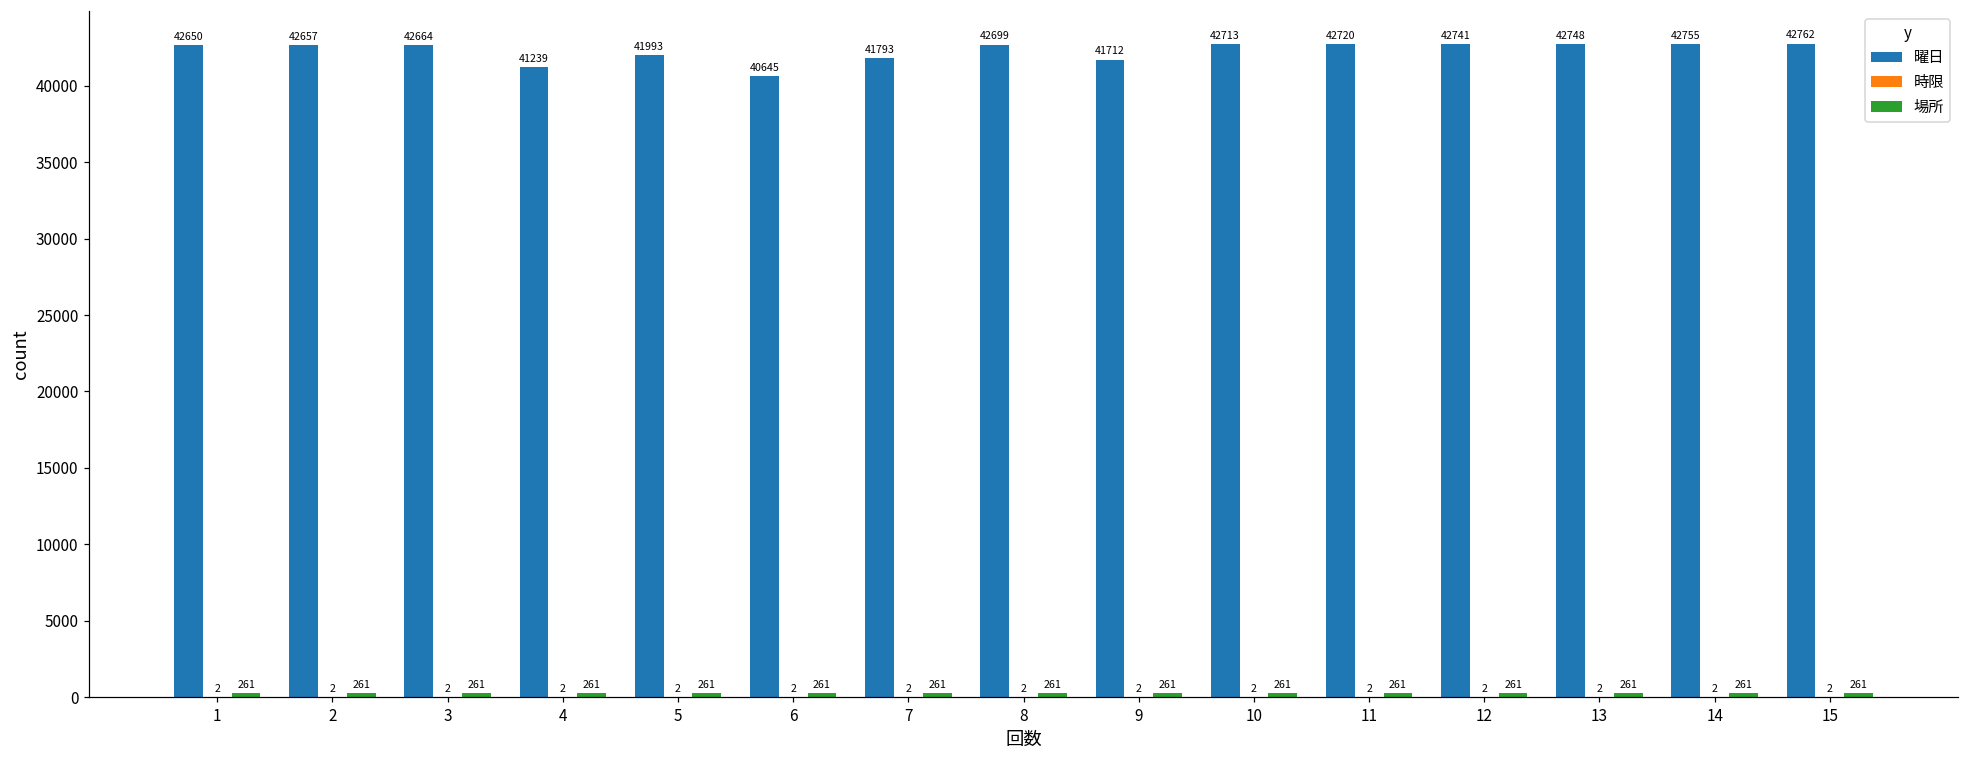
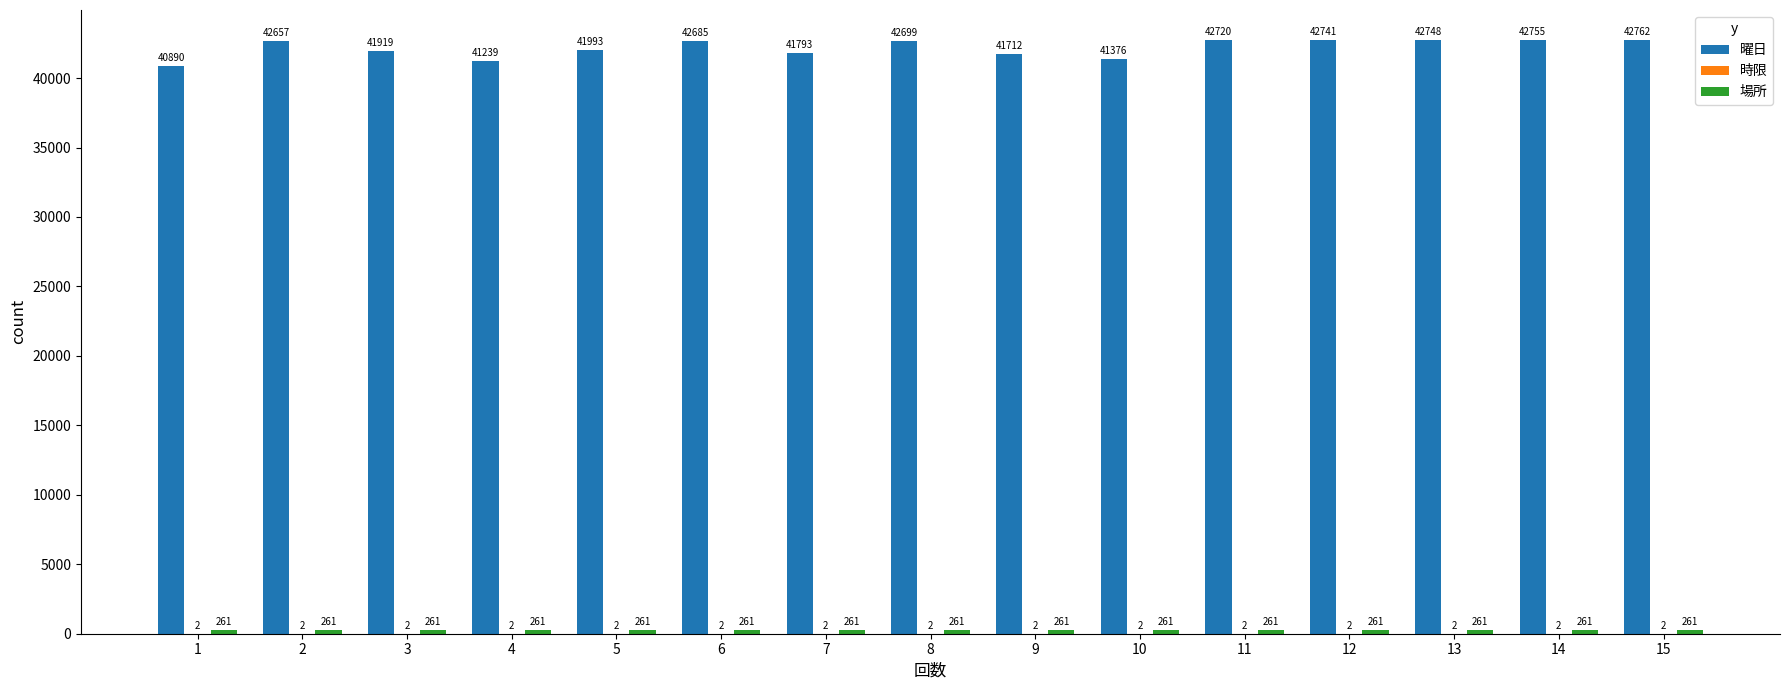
  {
    "曜日": {
-     "1": 42650,
+     "1": 40890,
      "2": 42657,
-     "3": 42664,
+     "3": 41919,
      "4": 41239,
      "5": 41993,
-     "6": 40645,
+     "6": 42685,
      "7": 41793,
      "8": 42699,
      "9": 41712,
-     "10": 42713,
+     "10": 41376,
      "11": 42720,
      "12": 42741,
      "13": 42748,
      "14": 42755,
      "15": 42762
    },
    "時限": {
      "1": 2,
      "2": 2,
      "3": 2,
      "4": 2,
      "5": 2,
      "6": 2,
      "7": 2,
      "8": 2,
      "9": 2,
      "10": 2,
      "11": 2,
      "12": 2,
      "13": 2,
      "14": 2,
      "15": 2
    },
    "場所": {
      "1": 261,
      "2": 261,
      "3": 261,
      "4": 261,
      "5": 261,
      "6": 261,
      "7": 261,
      "8": 261,
      "9": 261,
      "10": 261,
      "11": 261,
      "12": 261,
      "13": 261,
      "14": 261,
      "15": 261
    }
  }
